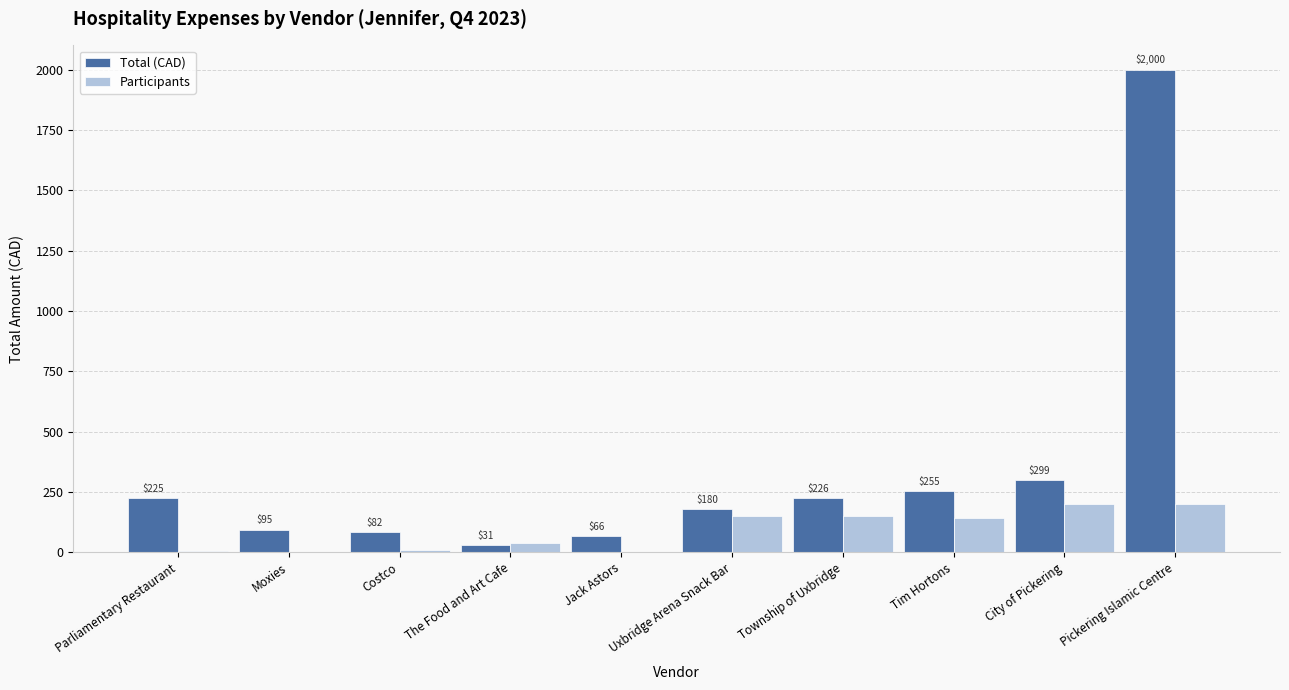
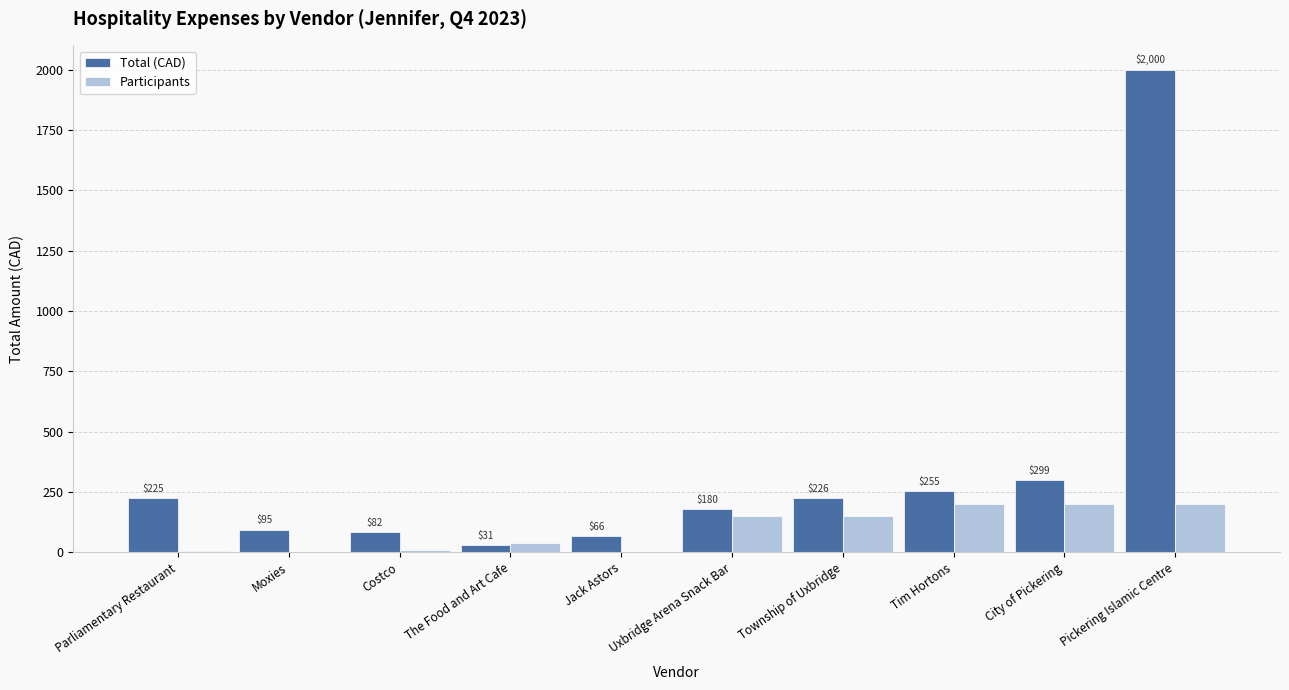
  {
    "Total (CAD)": {
      "Parliamentary Restaurant": "$225",
      "Moxies": "$95",
      "Costco": "$82",
      "The Food and Art Cafe": "$31",
      "Jack Astors": "$66",
      "Uxbridge Arena Snack Bar": "$180",
      "Township of Uxbridge": "$226",
      "Tim Hortons": "$255",
      "City of Pickering": "$299",
      "Pickering Islamic Centre": "$2,000"
    },
    "Participants": {
      "The Food and Art Cafe": "40",
      "Uxbridge Arena Snack Bar": "150",
      "Township of Uxbridge": "150",
-     "Tim Hortons": "140",
+     "Tim Hortons": "200",
      "City of Pickering": "200",
      "Pickering Islamic Centre": "200"
    }
  }
